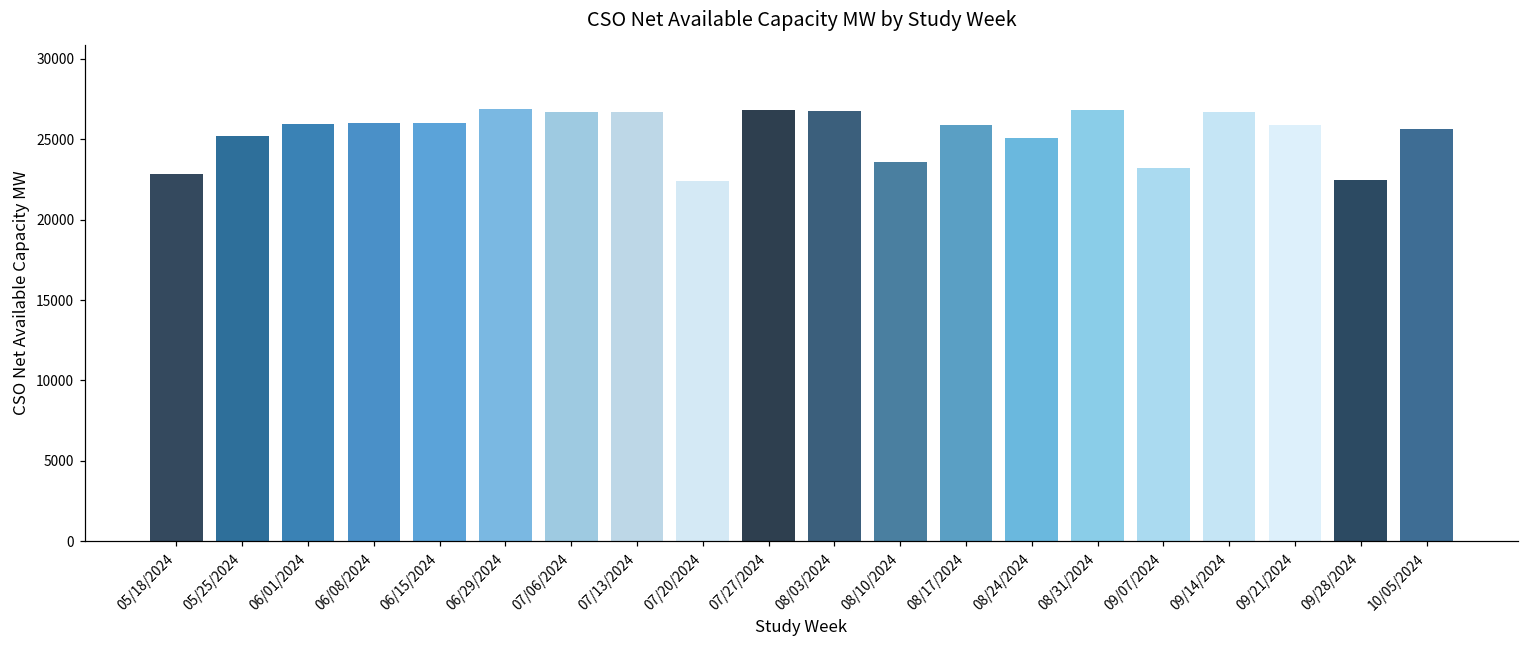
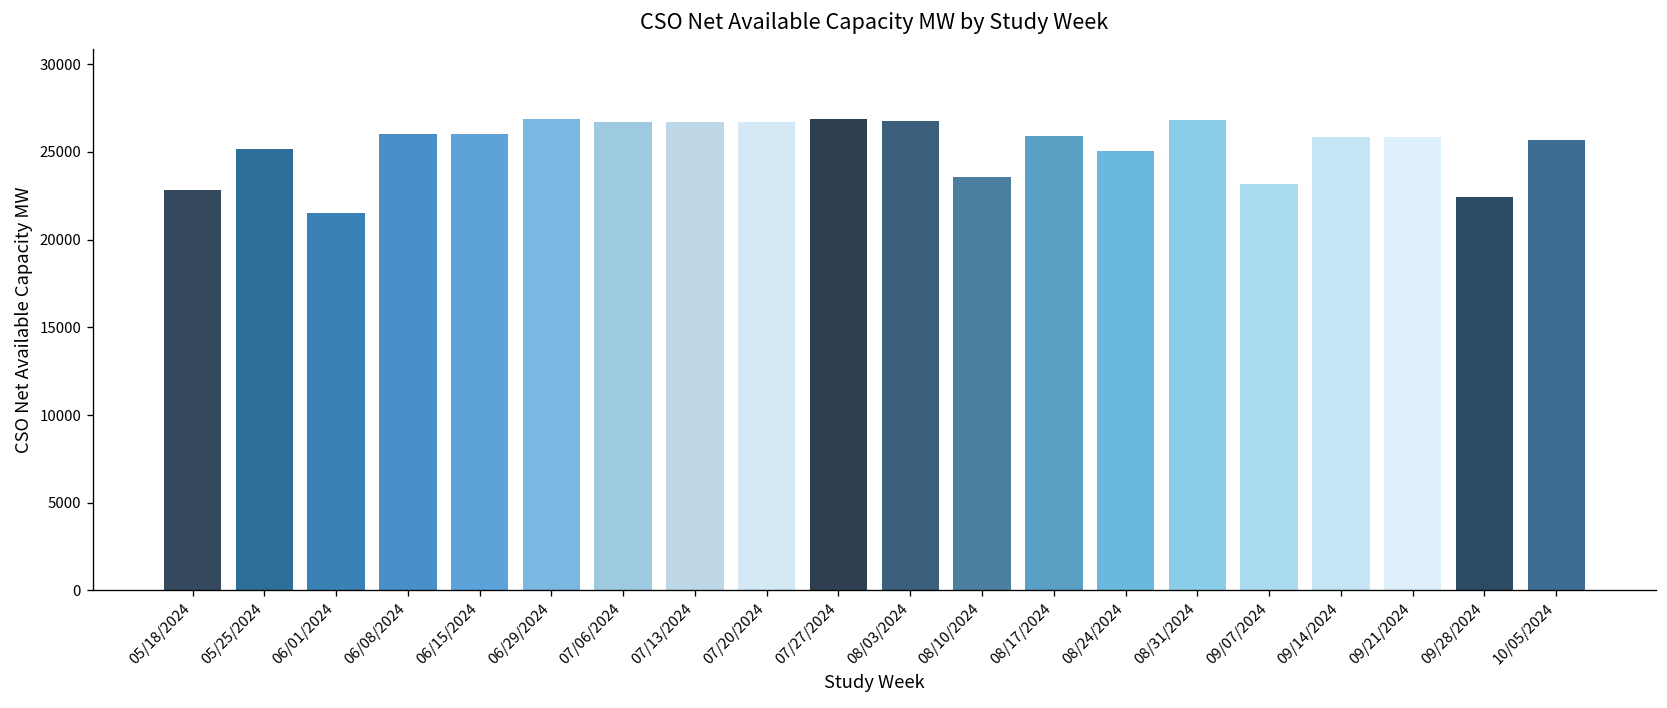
  {
    "05/18/2024": 22900,
    "05/25/2024": 25200,
-   "06/01/2024": 26000,
+   "06/01/2024": 21500,
    "06/08/2024": 26000,
    "06/15/2024": 26000,
    "06/29/2024": 26900,
    "07/06/2024": 26700,
    "07/13/2024": 26700,
-   "07/20/2024": 22400,
+   "07/20/2024": 26700,
    "07/27/2024": 26900,
    "08/03/2024": 26800,
    "08/10/2024": 23600,
    "08/17/2024": 25900,
    "08/24/2024": 25100,
    "08/31/2024": 26800,
    "09/07/2024": 23200,
-   "09/14/2024": 26700,
+   "09/14/2024": 25800,
    "09/21/2024": 25900,
    "09/28/2024": 22400,
    "10/05/2024": 25700
  }
